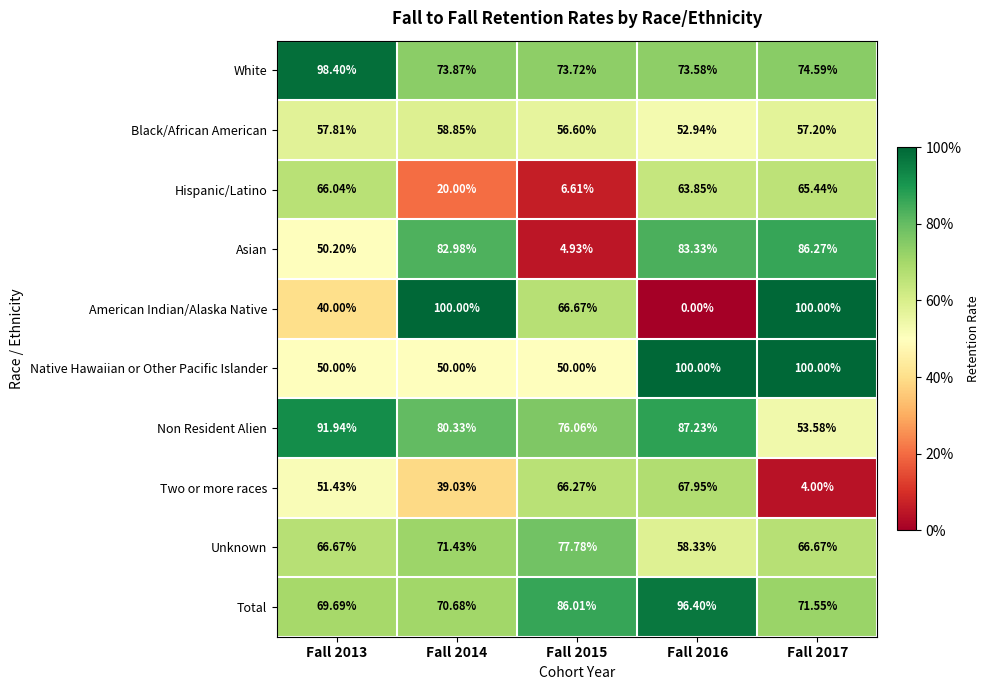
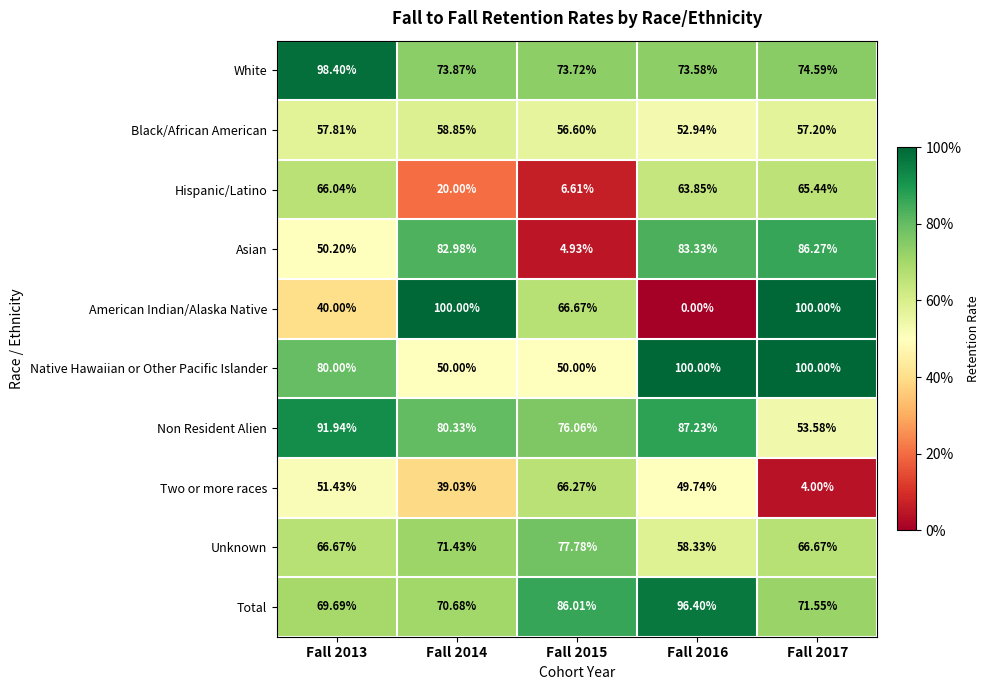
  {
    "White": {
      "Fall 2013": "98.40%",
      "Fall 2014": "73.87%",
      "Fall 2015": "73.72%",
      "Fall 2016": "73.58%",
      "Fall 2017": "74.59%"
    },
    "Black/African American": {
      "Fall 2013": "57.81%",
      "Fall 2014": "58.85%",
      "Fall 2015": "56.60%",
      "Fall 2016": "52.94%",
      "Fall 2017": "57.20%"
    },
    "Hispanic/Latino": {
      "Fall 2013": "66.04%",
      "Fall 2014": "20.00%",
      "Fall 2015": "6.61%",
      "Fall 2016": "63.85%",
      "Fall 2017": "65.44%"
    },
    "Asian": {
      "Fall 2013": "50.20%",
      "Fall 2014": "82.98%",
      "Fall 2015": "4.93%",
      "Fall 2016": "83.33%",
      "Fall 2017": "86.27%"
    },
    "American Indian/Alaska Native": {
      "Fall 2013": "40.00%",
      "Fall 2014": "100.00%",
      "Fall 2015": "66.67%",
      "Fall 2016": "0.00%",
      "Fall 2017": "100.00%"
    },
    "Native Hawaiian or Other Pacific Islander": {
-     "Fall 2013": "50.00%",
+     "Fall 2013": "80.00%",
      "Fall 2014": "50.00%",
      "Fall 2015": "50.00%",
      "Fall 2016": "100.00%",
      "Fall 2017": "100.00%"
    },
    "Non Resident Alien": {
      "Fall 2013": "91.94%",
      "Fall 2014": "80.33%",
      "Fall 2015": "76.06%",
      "Fall 2016": "87.23%",
      "Fall 2017": "53.58%"
    },
    "Two or more races": {
      "Fall 2013": "51.43%",
      "Fall 2014": "39.03%",
      "Fall 2015": "66.27%",
-     "Fall 2016": "67.95%",
+     "Fall 2016": "49.74%",
      "Fall 2017": "4.00%"
    },
    "Unknown": {
      "Fall 2013": "66.67%",
      "Fall 2014": "71.43%",
      "Fall 2015": "77.78%",
      "Fall 2016": "58.33%",
      "Fall 2017": "66.67%"
    },
    "Total": {
      "Fall 2013": "69.69%",
      "Fall 2014": "70.68%",
      "Fall 2015": "86.01%",
      "Fall 2016": "96.40%",
      "Fall 2017": "71.55%"
    }
  }
